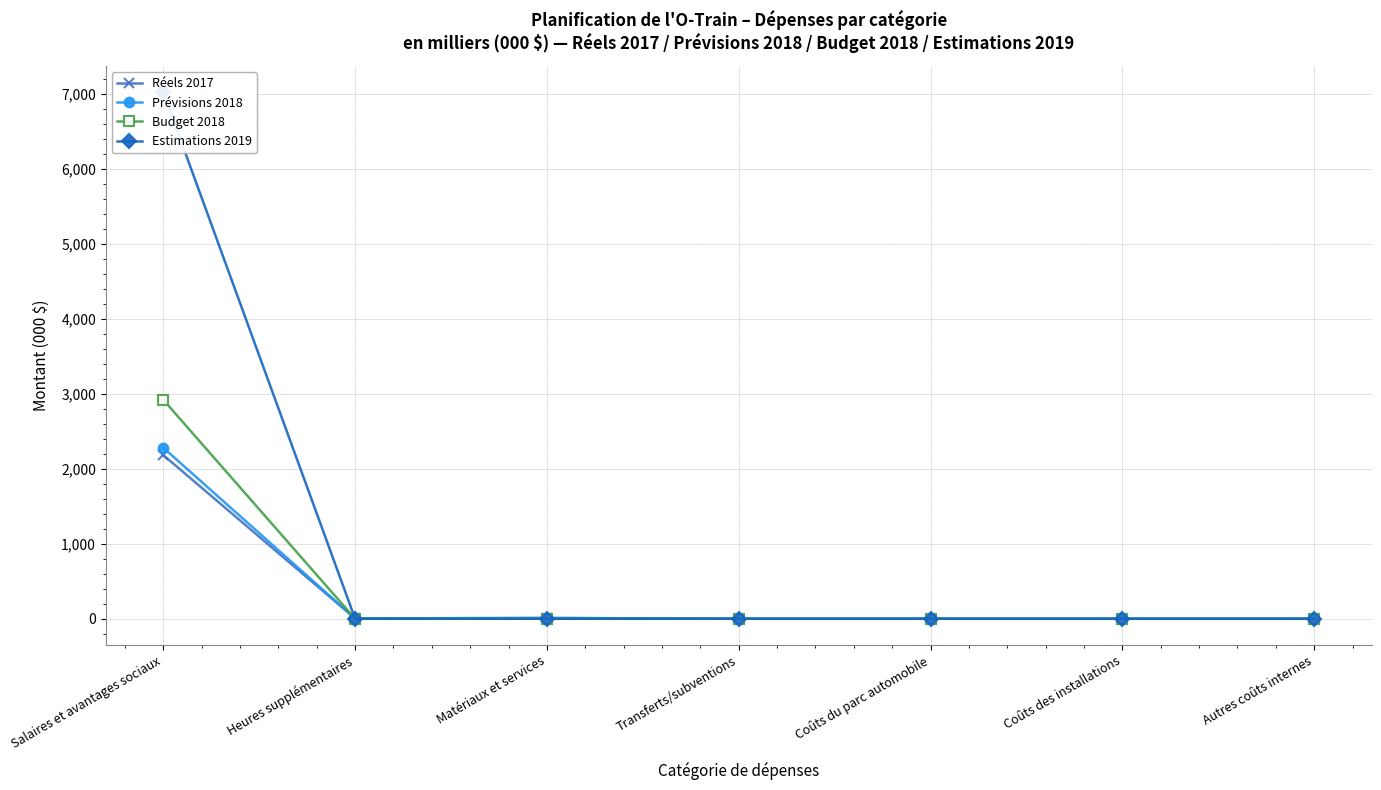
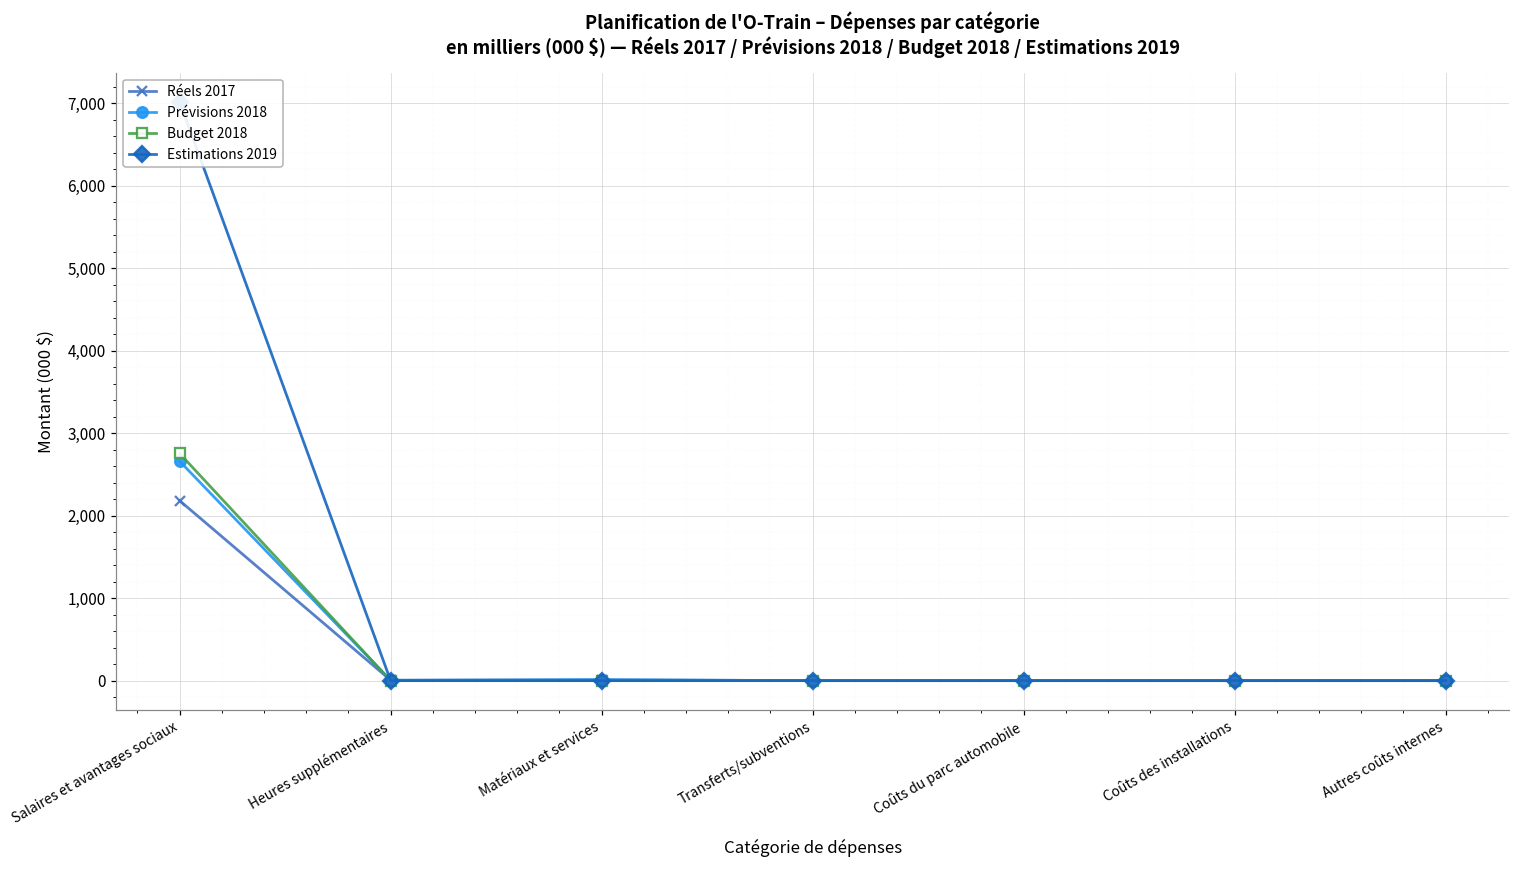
  {
    "Prévisions 2018": {
-     "Salaires et avantages sociaux": "2,300"
+     "Salaires et avantages sociaux": "2,700"
    },
    "Budget 2018": {
-     "Salaires et avantages sociaux": "2,900"
+     "Salaires et avantages sociaux": "2,800"
    }
  }
